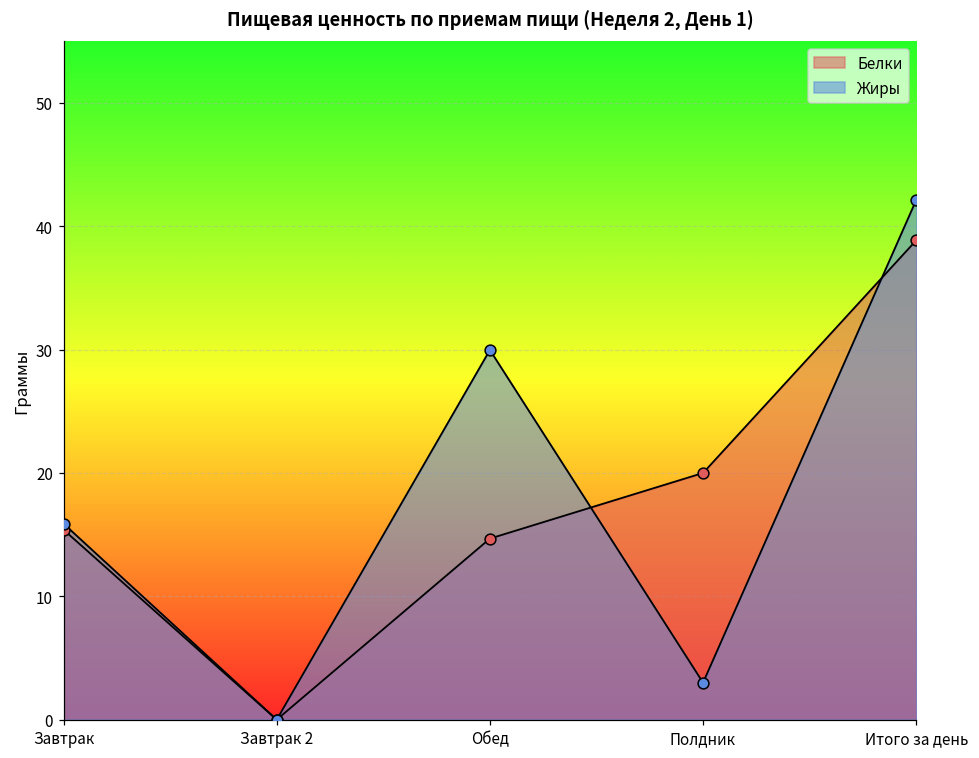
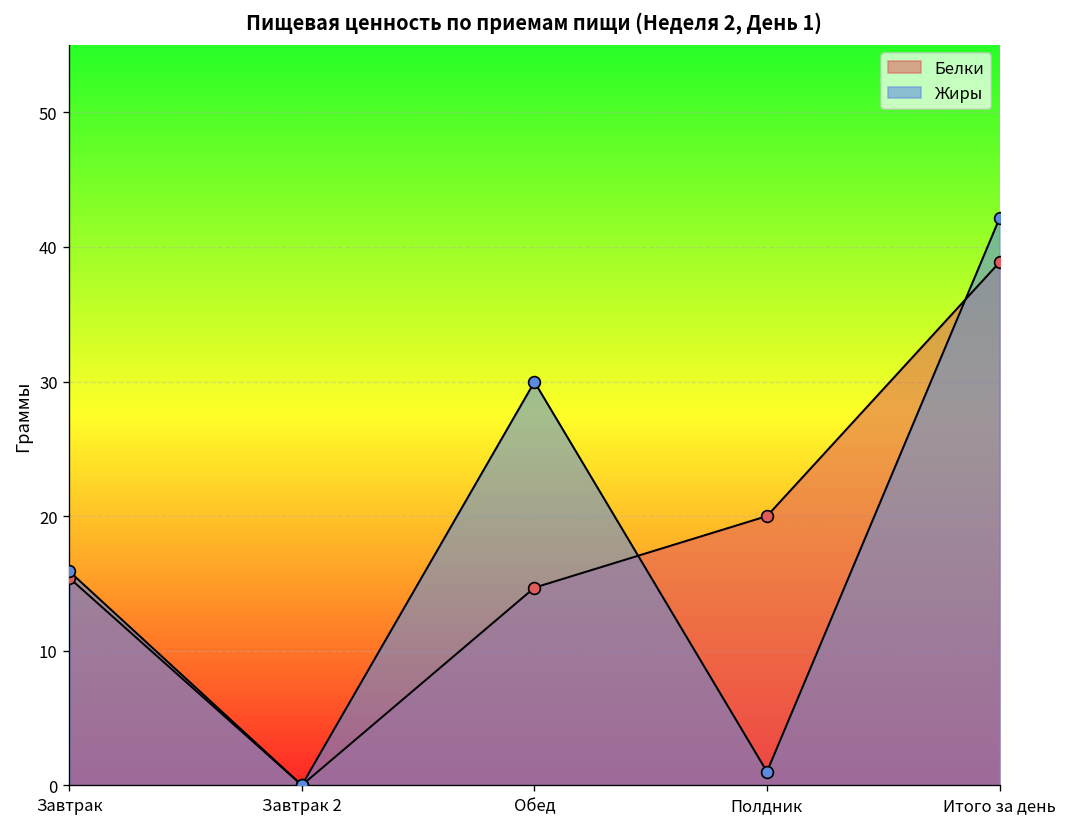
  {
    "Белки": {
      "Завтрак": 15.4,
      "Обед": 14.7,
      "Полдник": 20,
      "Итого за день": 39
    },
    "Жиры": {
      "Завтрак": 16,
      "Обед": 30,
-     "Полдник": 3,
+     "Полдник": 1,
      "Итого за день": 42
    }
  }
